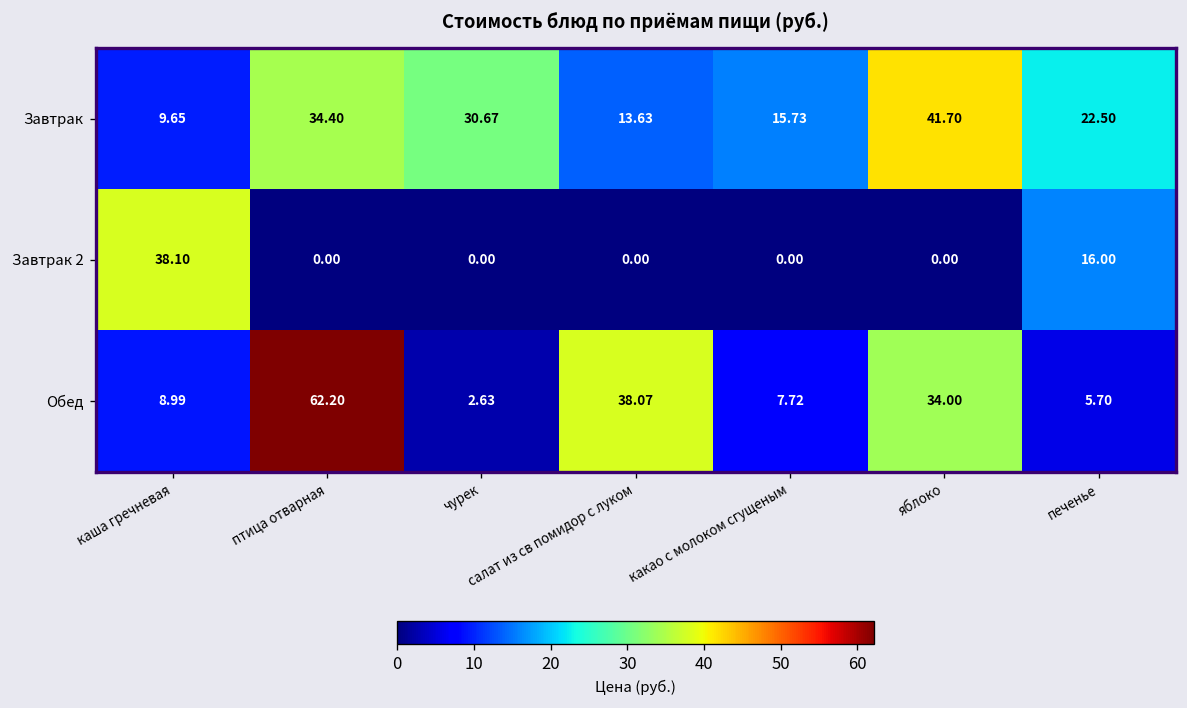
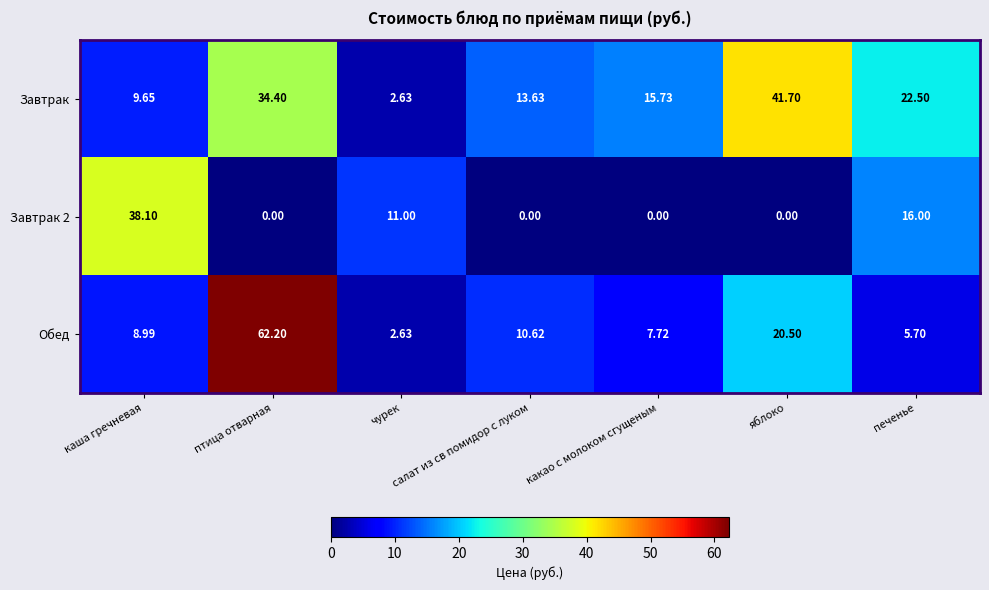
  {
    "Завтрак": {
      "каша гречневая": 9.65,
      "птица отварная": 34.40,
-     "чурек": 30.67,
+     "чурек": 2.63,
      "салат из св помидор с луком": 13.63,
      "какао с молоком сгущеным": 15.73,
      "яблоко": 41.70,
      "печенье": 22.50
    },
    "Завтрак 2": {
      "каша гречневая": 38.10,
      "птица отварная": 0.00,
-     "чурек": 0.00,
+     "чурек": 11.00,
      "салат из св помидор с луком": 0.00,
      "какао с молоком сгущеным": 0.00,
      "яблоко": 0.00,
      "печенье": 16.00
    },
    "Обед": {
      "каша гречневая": 8.99,
      "птица отварная": 62.20,
      "чурек": 2.63,
-     "салат из св помидор с луком": 38.07,
+     "салат из св помидор с луком": 10.62,
      "какао с молоком сгущеным": 7.72,
-     "яблоко": 34.00,
+     "яблоко": 20.50,
      "печенье": 5.70
    }
  }
